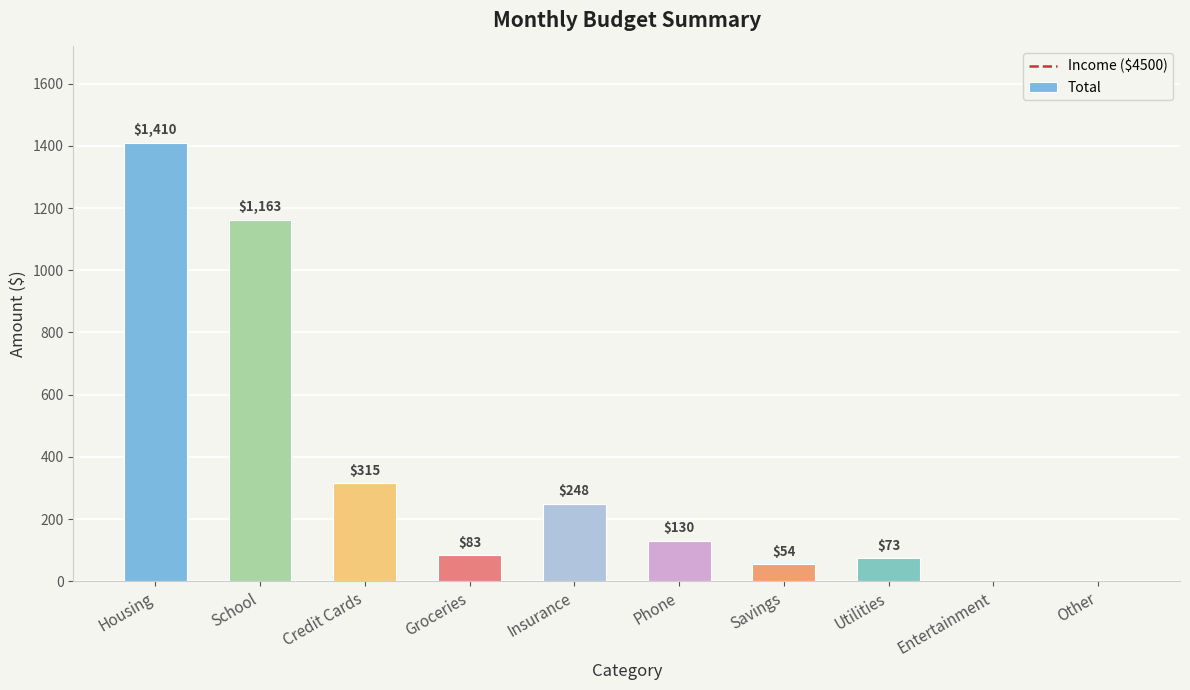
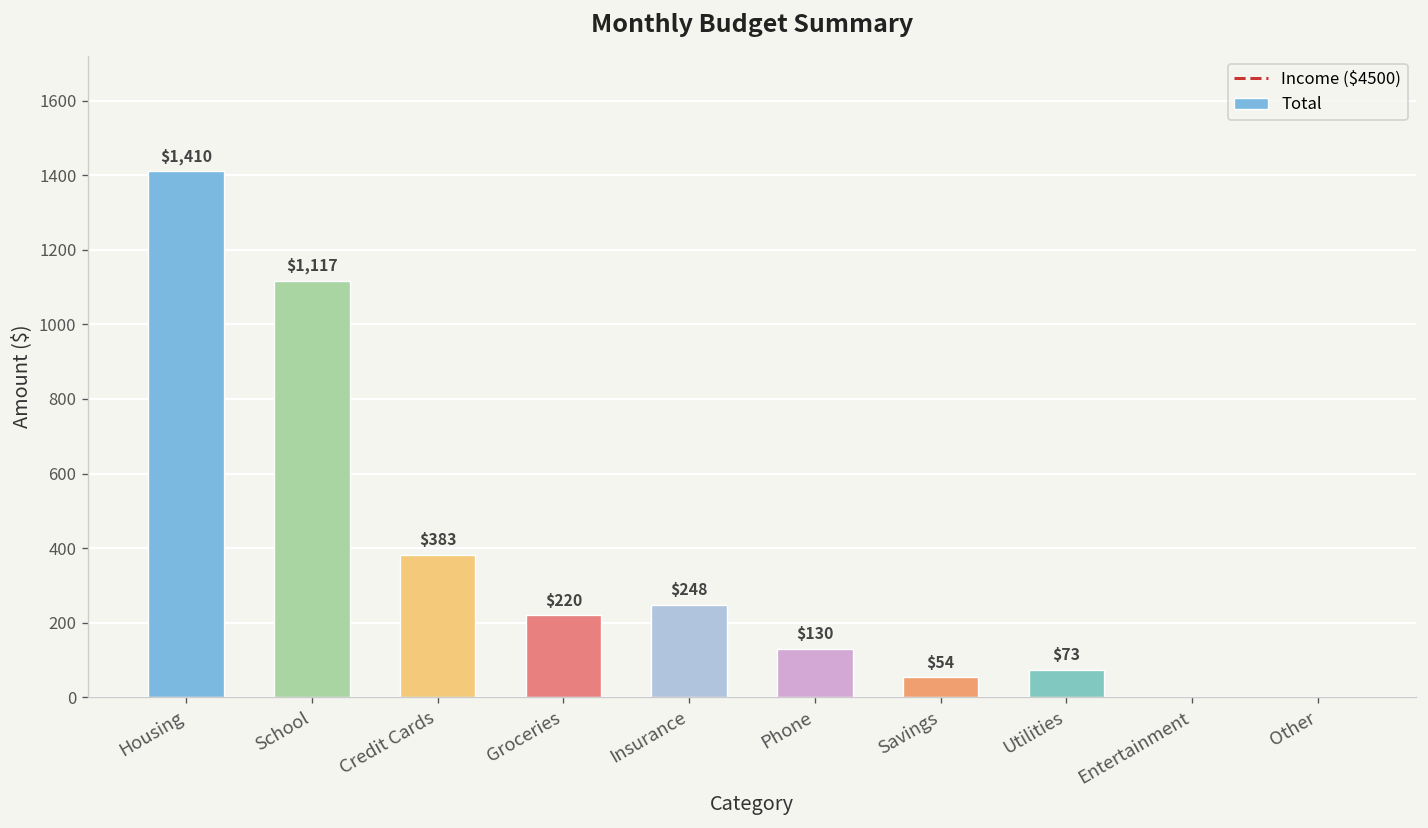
  {
    "Housing": "$1,410",
-   "School": "$1,163",
-   "Credit Cards": "$315",
-   "Groceries": "$83",
+   "School": "$1,117",
+   "Credit Cards": "$383",
+   "Groceries": "$220",
    "Insurance": "$248",
    "Phone": "$130",
    "Savings": "$54",
    "Utilities": "$73"
  }
